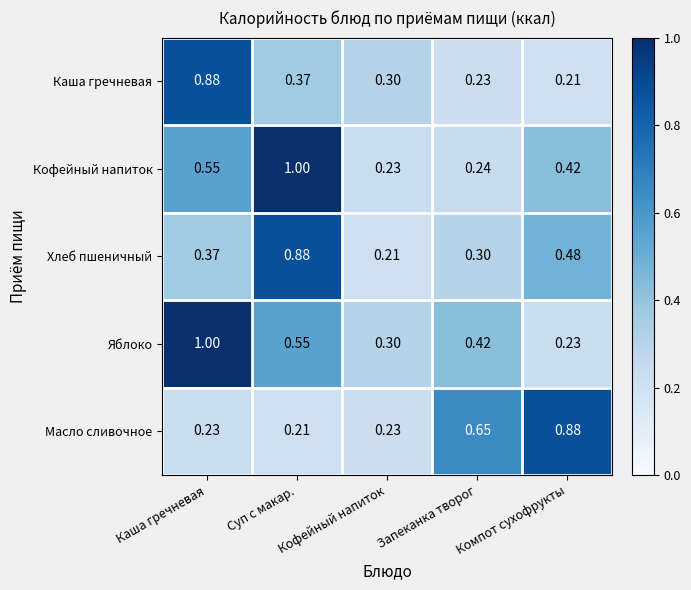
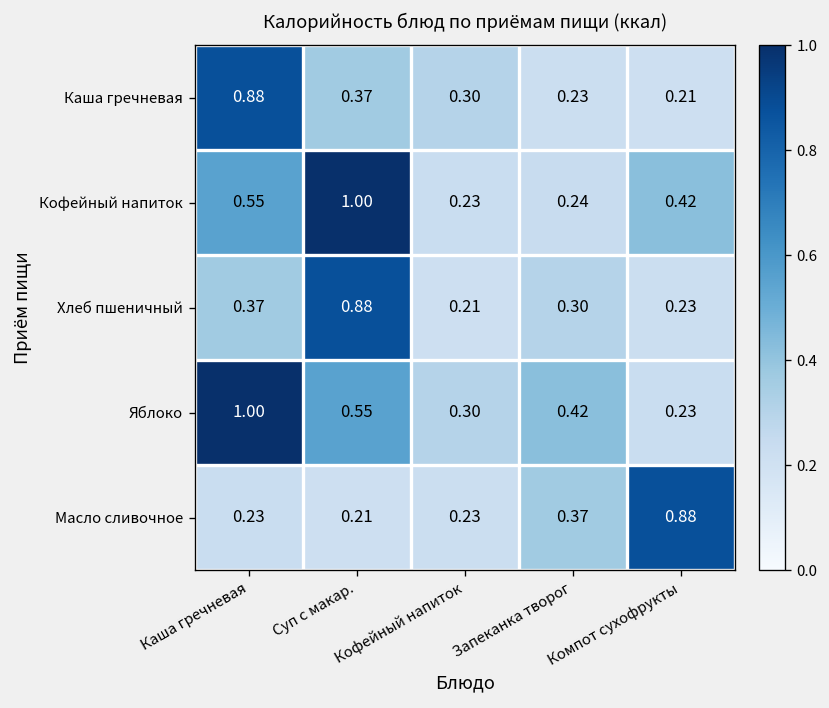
  {
    "Каша гречневая": {
      "Каша гречневая": 0.88,
      "Суп с макар.": 0.37,
      "Кофейный напиток": 0.30,
      "Запеканка творог": 0.23,
      "Компот сухофрукты": 0.21
    },
    "Кофейный напиток": {
      "Каша гречневая": 0.55,
      "Суп с макар.": 1.00,
      "Кофейный напиток": 0.23,
      "Запеканка творог": 0.24,
      "Компот сухофрукты": 0.42
    },
    "Хлеб пшеничный": {
      "Каша гречневая": 0.37,
      "Суп с макар.": 0.88,
      "Кофейный напиток": 0.21,
      "Запеканка творог": 0.30,
-     "Компот сухофрукты": 0.48
+     "Компот сухофрукты": 0.23
    },
    "Яблоко": {
      "Каша гречневая": 1.00,
      "Суп с макар.": 0.55,
      "Кофейный напиток": 0.30,
      "Запеканка творог": 0.42,
      "Компот сухофрукты": 0.23
    },
    "Масло сливочное": {
      "Каша гречневая": 0.23,
      "Суп с макар.": 0.21,
      "Кофейный напиток": 0.23,
-     "Запеканка творог": 0.65,
+     "Запеканка творог": 0.37,
      "Компот сухофрукты": 0.88
    }
  }
